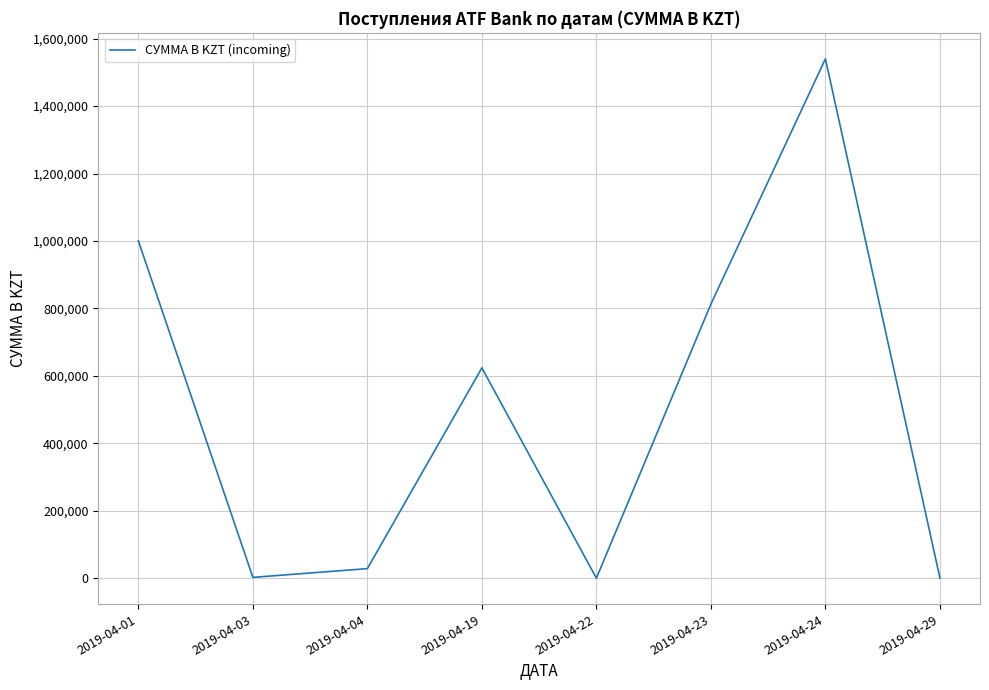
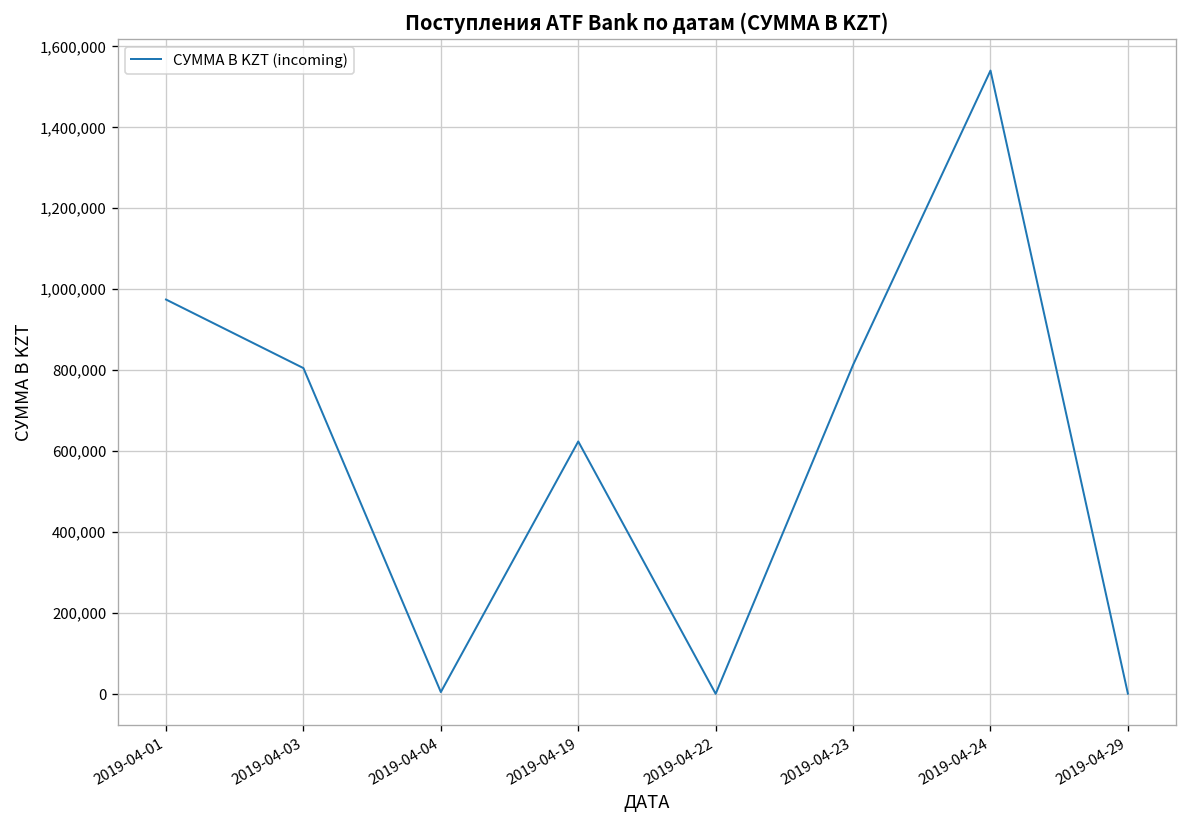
  {
-   "2019-04-01": "1,000,000",
-   "2019-04-03": "0",
-   "2019-04-04": "30,000",
+   "2019-04-01": "970,000",
+   "2019-04-03": "810,000",
+   "2019-04-04": "0",
    "2019-04-19": "620,000",
    "2019-04-22": "0",
    "2019-04-23": "810,000",
    "2019-04-24": "1,540,000",
    "2019-04-29": "0"
  }
